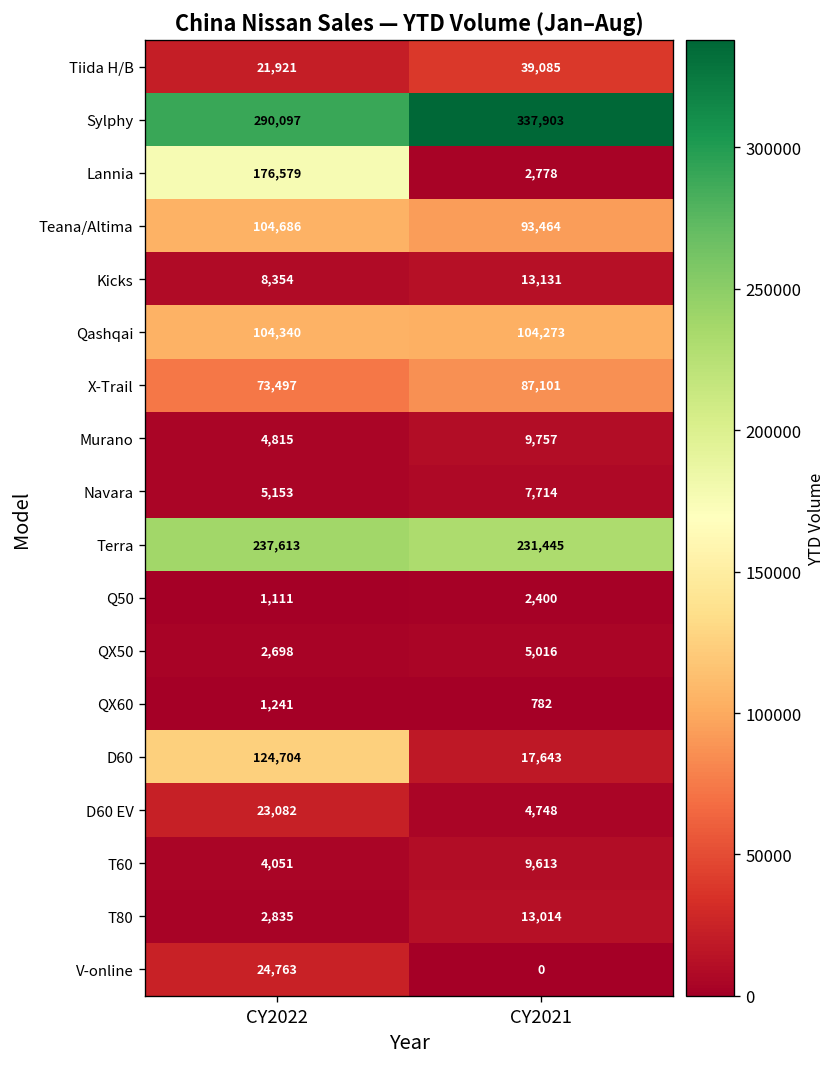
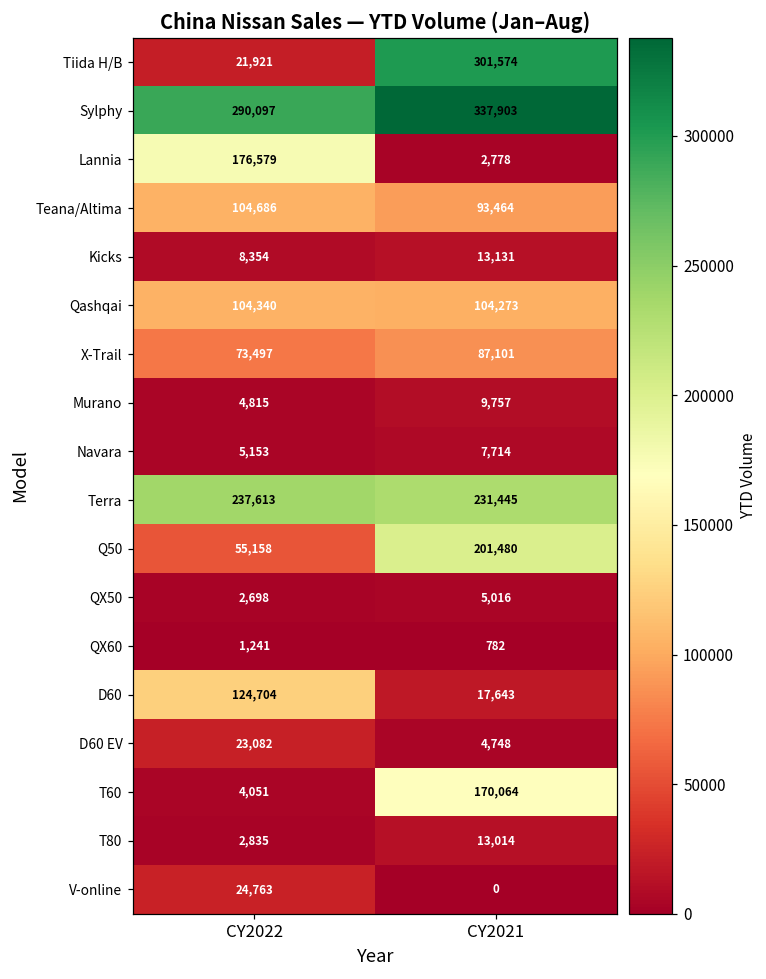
  {
    "Tiida H/B": {
      "CY2022": "21,921",
-     "CY2021": "39,085"
+     "CY2021": "301,574"
    },
    "Sylphy": {
      "CY2022": "290,097",
      "CY2021": "337,903"
    },
    "Lannia": {
      "CY2022": "176,579",
      "CY2021": "2,778"
    },
    "Teana/Altima": {
      "CY2022": "104,686",
      "CY2021": "93,464"
    },
    "Kicks": {
      "CY2022": "8,354",
      "CY2021": "13,131"
    },
    "Qashqai": {
      "CY2022": "104,340",
      "CY2021": "104,273"
    },
    "X-Trail": {
      "CY2022": "73,497",
      "CY2021": "87,101"
    },
    "Murano": {
      "CY2022": "4,815",
      "CY2021": "9,757"
    },
    "Navara": {
      "CY2022": "5,153",
      "CY2021": "7,714"
    },
    "Terra": {
      "CY2022": "237,613",
      "CY2021": "231,445"
    },
    "Q50": {
-     "CY2022": "1,111",
-     "CY2021": "2,400"
+     "CY2022": "55,158",
+     "CY2021": "201,480"
    },
    "QX50": {
      "CY2022": "2,698",
      "CY2021": "5,016"
    },
    "QX60": {
      "CY2022": "1,241",
      "CY2021": "782"
    },
    "D60": {
      "CY2022": "124,704",
      "CY2021": "17,643"
    },
    "D60 EV": {
      "CY2022": "23,082",
      "CY2021": "4,748"
    },
    "T60": {
      "CY2022": "4,051",
-     "CY2021": "9,613"
+     "CY2021": "170,064"
    },
    "T80": {
      "CY2022": "2,835",
      "CY2021": "13,014"
    },
    "V-online": {
      "CY2022": "24,763",
      "CY2021": "0"
    }
  }
